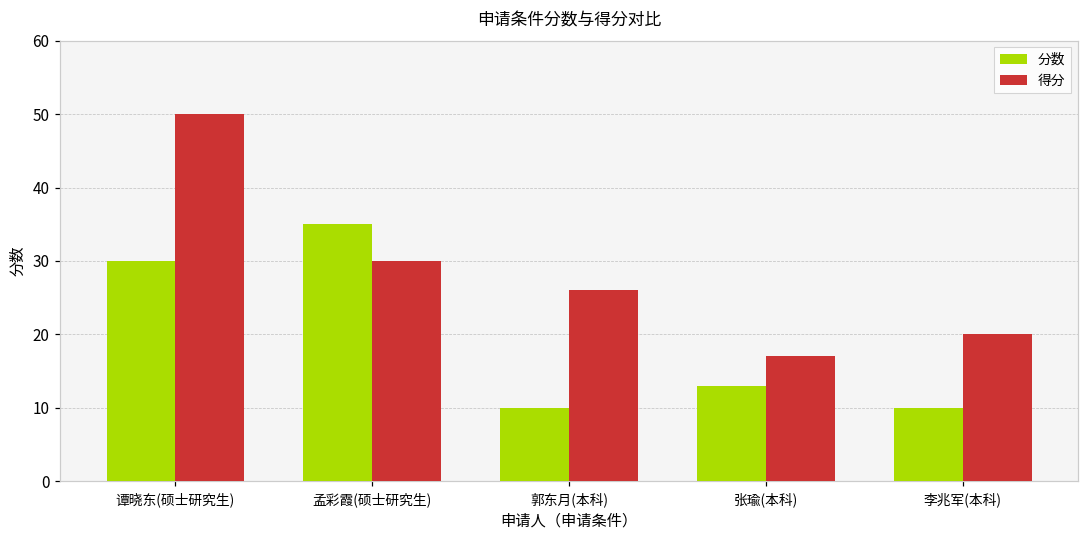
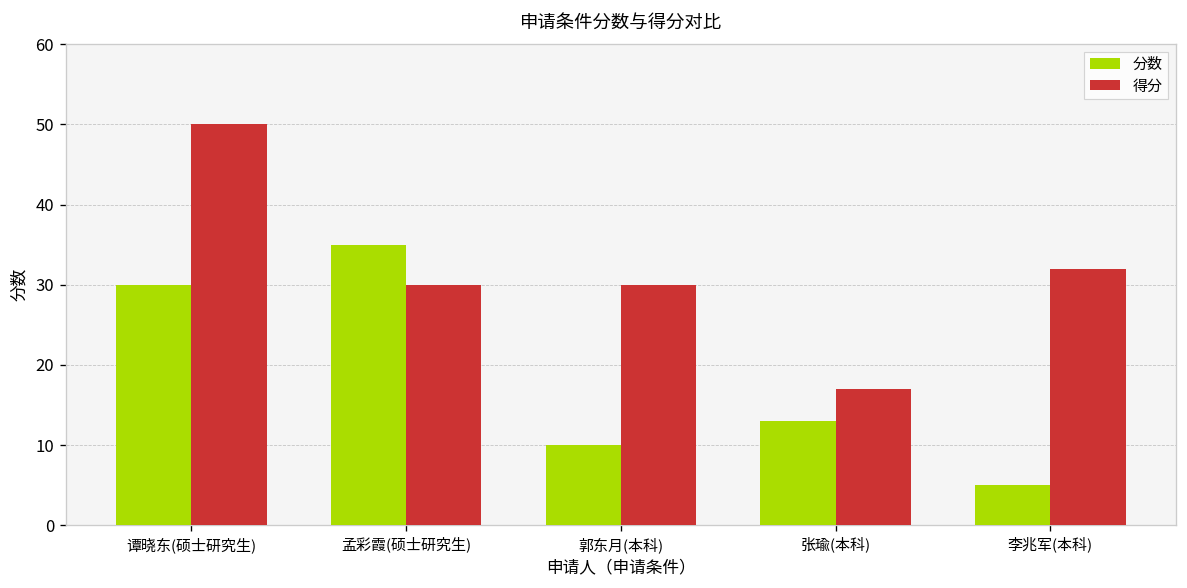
  {
    "分数": {
      "谭晓东(硕士研究生)": 30,
      "孟彩霞(硕士研究生)": 35,
      "郭东月(本科)": 10,
      "张瑜(本科)": 13,
-     "李兆军(本科)": 10
+     "李兆军(本科)": 5
    },
    "得分": {
      "谭晓东(硕士研究生)": 50,
      "孟彩霞(硕士研究生)": 30,
-     "郭东月(本科)": 26,
+     "郭东月(本科)": 30,
      "张瑜(本科)": 17,
-     "李兆军(本科)": 20
+     "李兆军(本科)": 32
    }
  }
